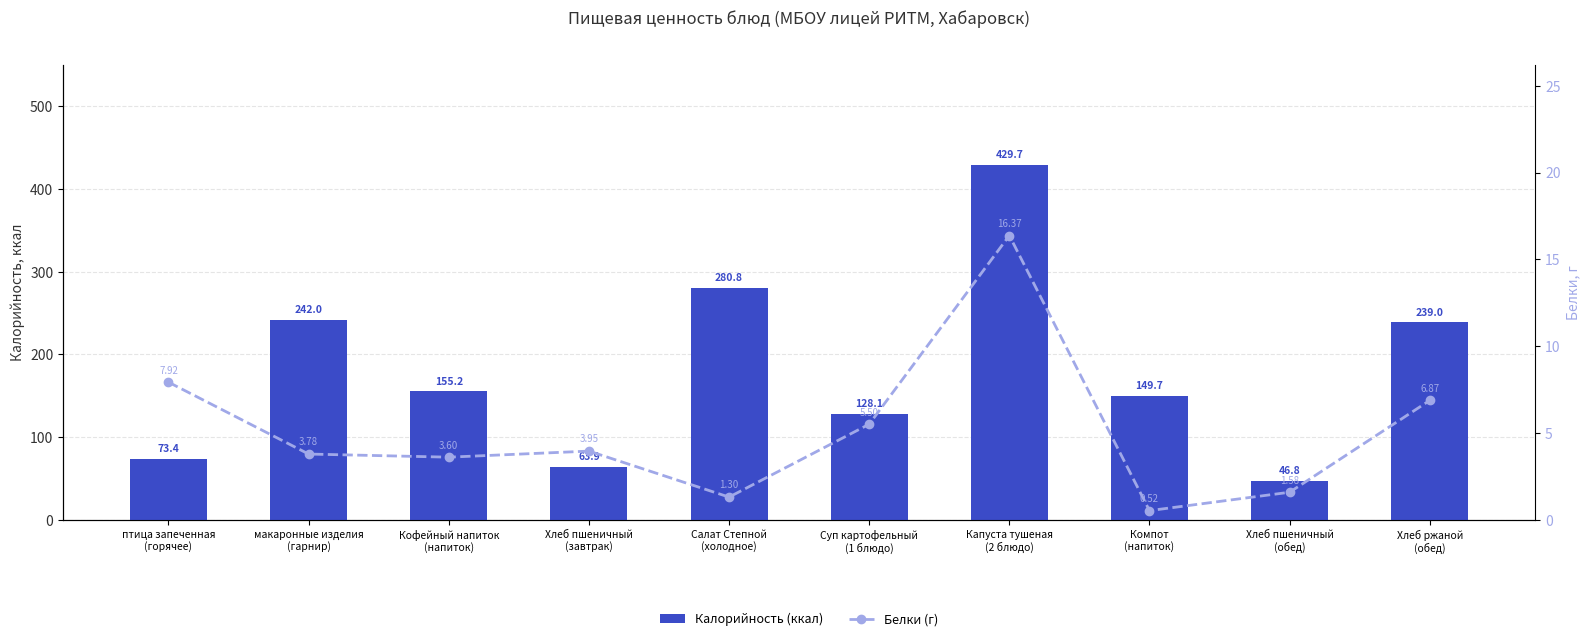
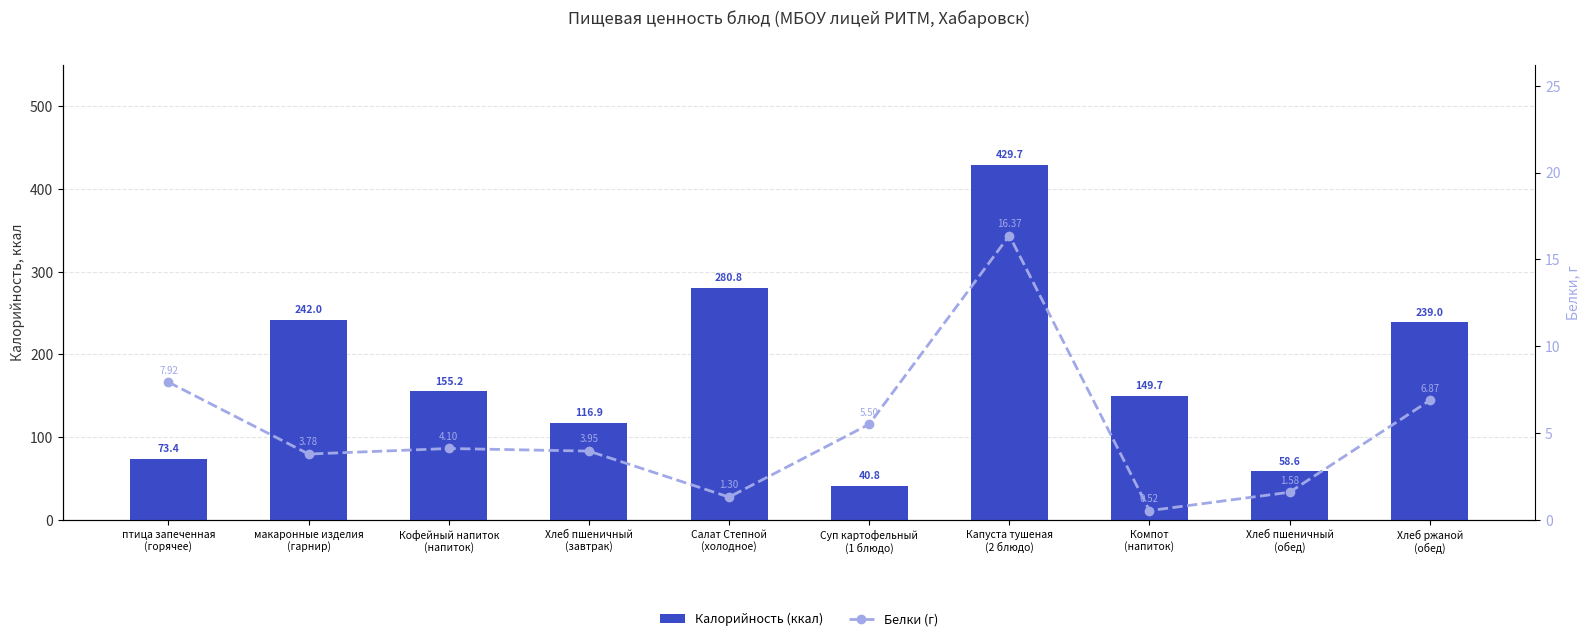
  {
    "Калорийность (ккал)": {
      "птица запеченная (горячее)": 73.4,
      "макаронные изделия (гарнир)": 242.0,
      "Кофейный напиток (напиток)": 155.2,
-     "Хлеб пшеничный (завтрак)": 63.9,
+     "Хлеб пшеничный (завтрак)": 116.9,
      "Салат Степной (холодное)": 280.8,
-     "Суп картофельный (1 блюдо)": 128.1,
+     "Суп картофельный (1 блюдо)": 40.8,
      "Капуста тушеная (2 блюдо)": 429.7,
      "Компот (напиток)": 149.7,
-     "Хлеб пшеничный (обед)": 46.8,
+     "Хлеб пшеничный (обед)": 58.6,
      "Хлеб ржаной (обед)": 239.0
    },
    "Белки (г)": {
      "птица запеченная (горячее)": 7.92,
      "макаронные изделия (гарнир)": 3.78,
-     "Кофейный напиток (напиток)": 3.60,
+     "Кофейный напиток (напиток)": 4.10,
      "Хлеб пшеничный (завтрак)": 3.95,
      "Салат Степной (холодное)": 1.30,
      "Суп картофельный (1 блюдо)": 5.50,
      "Капуста тушеная (2 блюдо)": 16.37,
      "Компот (напиток)": 0.52,
      "Хлеб пшеничный (обед)": 1.58,
      "Хлеб ржаной (обед)": 6.87
    }
  }
